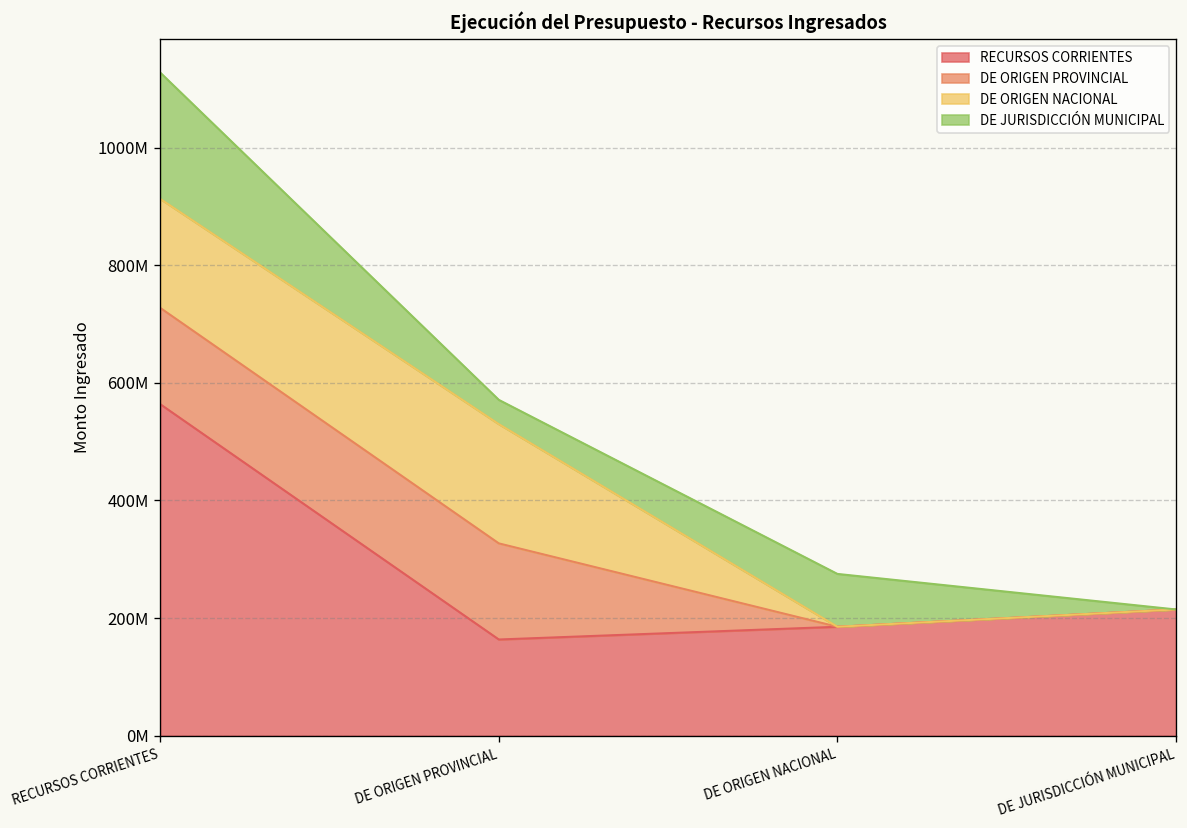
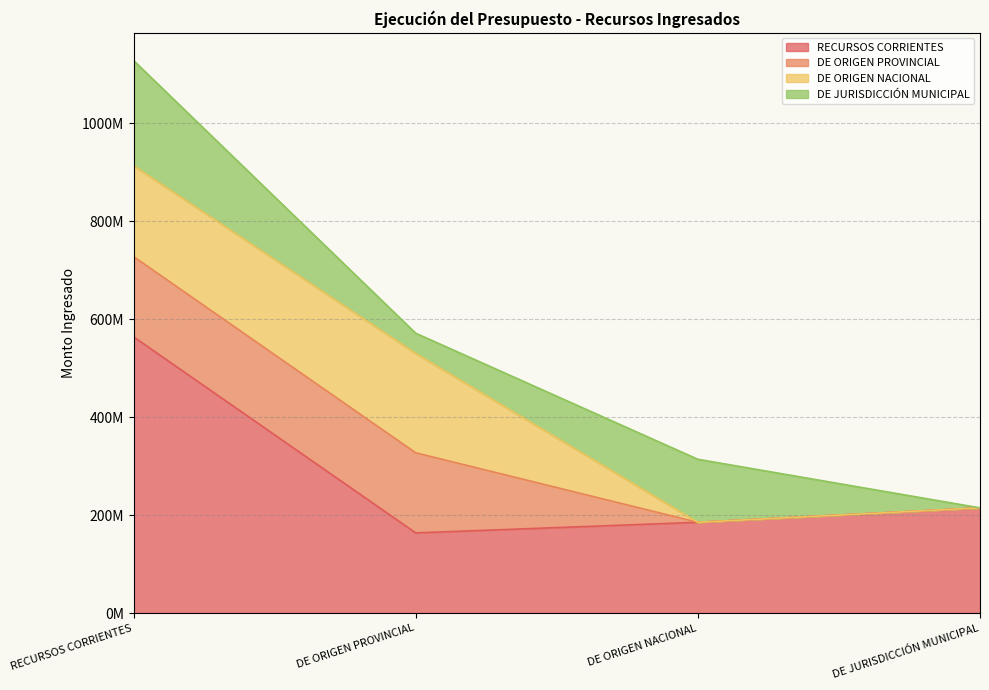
  {
    "DE ORIGEN NACIONAL": {
      "RECURSOS CORRIENTES": 190000000,
      "DE ORIGEN PROVINCIAL": 200000000
    },
    "DE JURISDICCIÓN MUNICIPAL": {
      "RECURSOS CORRIENTES": 210000000,
      "DE ORIGEN PROVINCIAL": 40000000,
-     "DE ORIGEN NACIONAL": 90000000
+     "DE ORIGEN NACIONAL": 130000000
    }
  }
